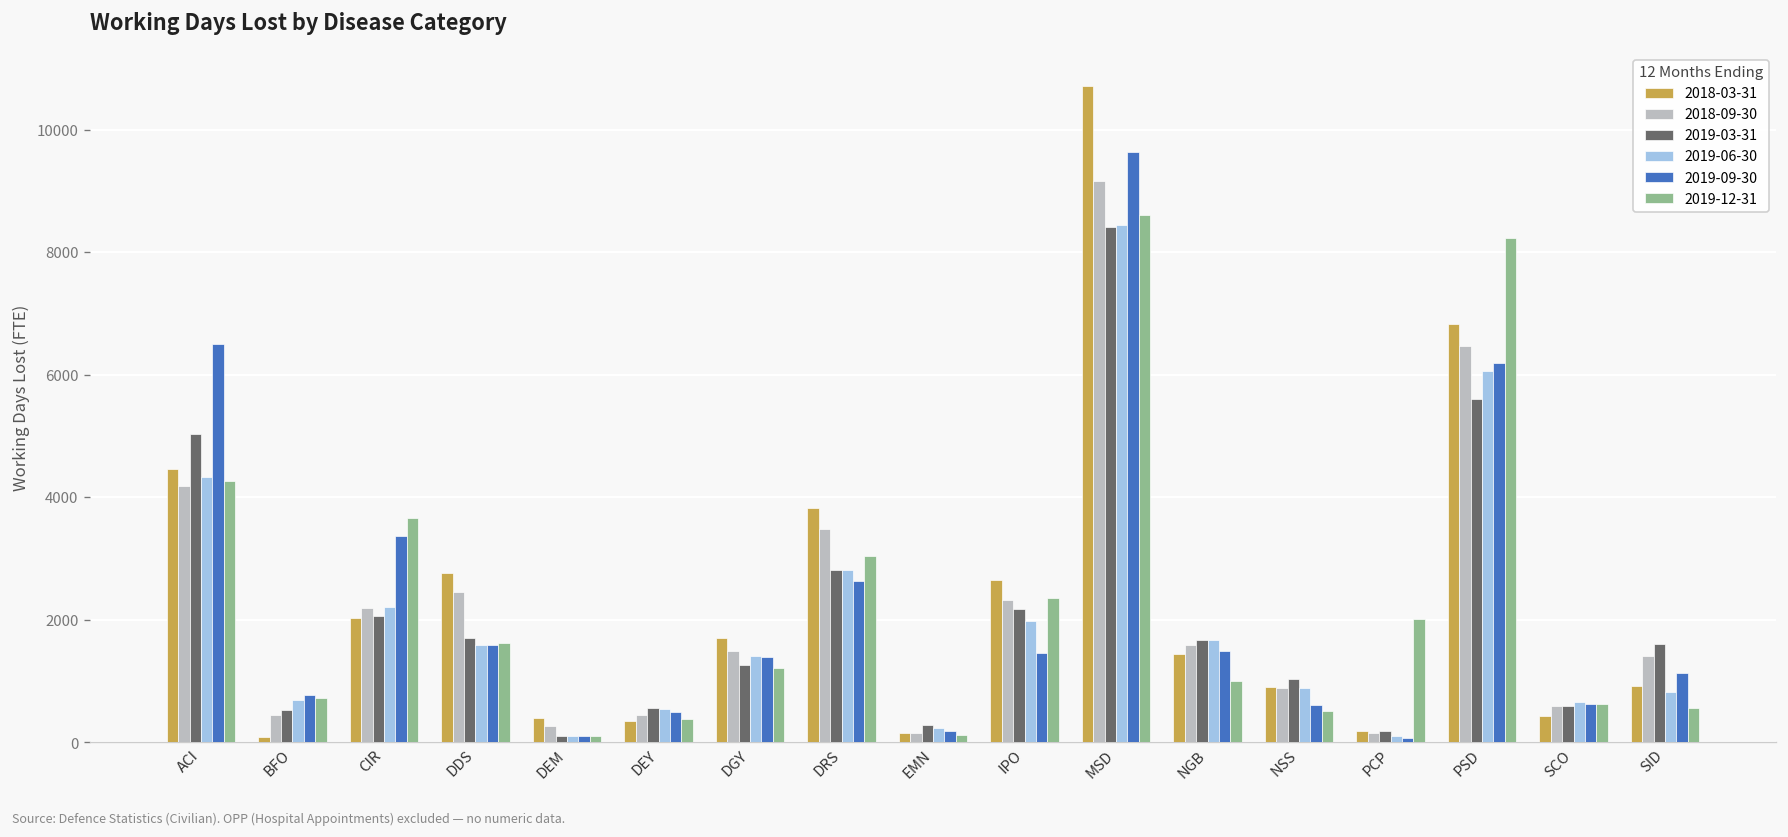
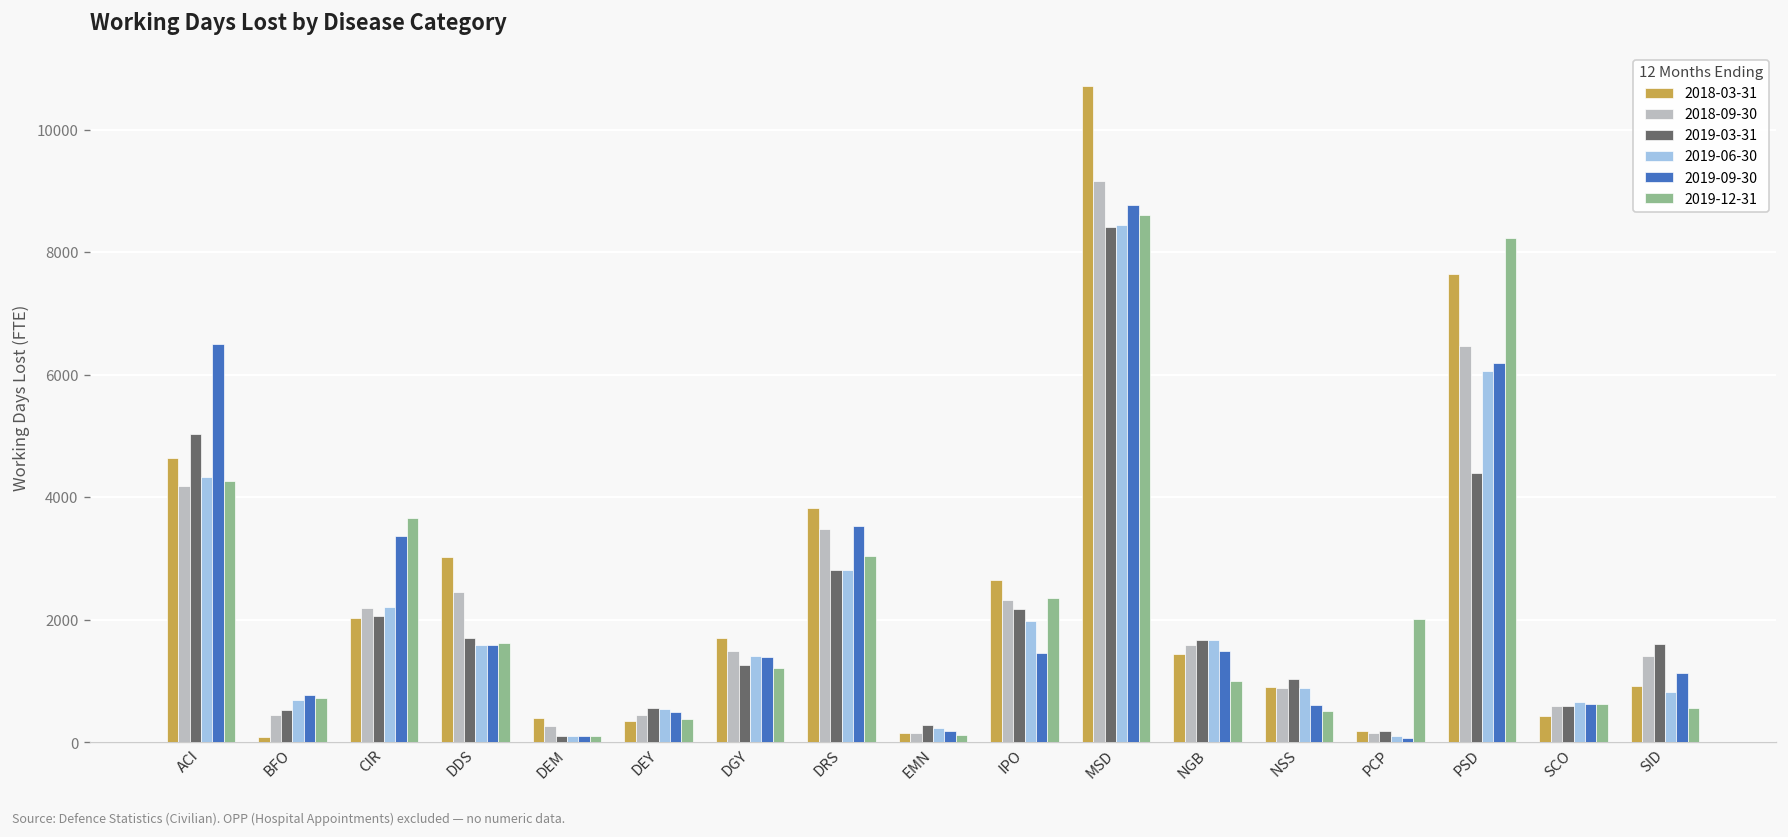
  {
    "2018-03-31": {
-     "ACI": 4500,
+     "ACI": 4600,
      "BFO": 100,
      "CIR": 2000,
-     "DDS": 2800,
+     "DDS": 3000,
      "DEM": 400,
      "DEY": 400,
      "DGY": 1700,
      "DRS": 3800,
      "EMN": 200,
      "IPO": 2700,
      "MSD": 10700,
      "NGB": 1400,
      "NSS": 900,
      "PCP": 200,
-     "PSD": 6800,
+     "PSD": 7700,
      "SCO": 400,
      "SID": 900
    },
    "2019-03-31": {
      "ACI": 5000,
      "BFO": 500,
      "CIR": 2100,
      "DDS": 1700,
      "DEM": 100,
      "DEY": 600,
      "DGY": 1300,
      "DRS": 2800,
      "EMN": 300,
      "IPO": 2200,
      "MSD": 8400,
      "NGB": 1700,
      "NSS": 1000,
      "PCP": 200,
-     "PSD": 5600,
+     "PSD": 4400,
      "SCO": 600,
      "SID": 1600
    },
    "2019-09-30": {
      "ACI": 6500,
      "BFO": 800,
      "CIR": 3400,
      "DDS": 1600,
      "DEM": 100,
      "DEY": 500,
      "DGY": 1400,
-     "DRS": 2600,
+     "DRS": 3500,
      "EMN": 200,
      "IPO": 1500,
-     "MSD": 9600,
+     "MSD": 8800,
      "NGB": 1500,
      "NSS": 600,
      "PCP": 100,
      "PSD": 6200,
      "SCO": 600,
      "SID": 1100
    },
    "2019-12-31": {
      "ACI": 4300,
      "BFO": 700,
      "CIR": 3700,
      "DDS": 1600,
      "DEM": 100,
      "DEY": 400,
      "DGY": 1200,
      "DRS": 3100,
      "EMN": 100,
      "IPO": 2400,
      "MSD": 8600,
      "NGB": 1000,
      "NSS": 500,
      "PCP": 2000,
      "PSD": 8200,
      "SCO": 600,
      "SID": 600
    }
  }
